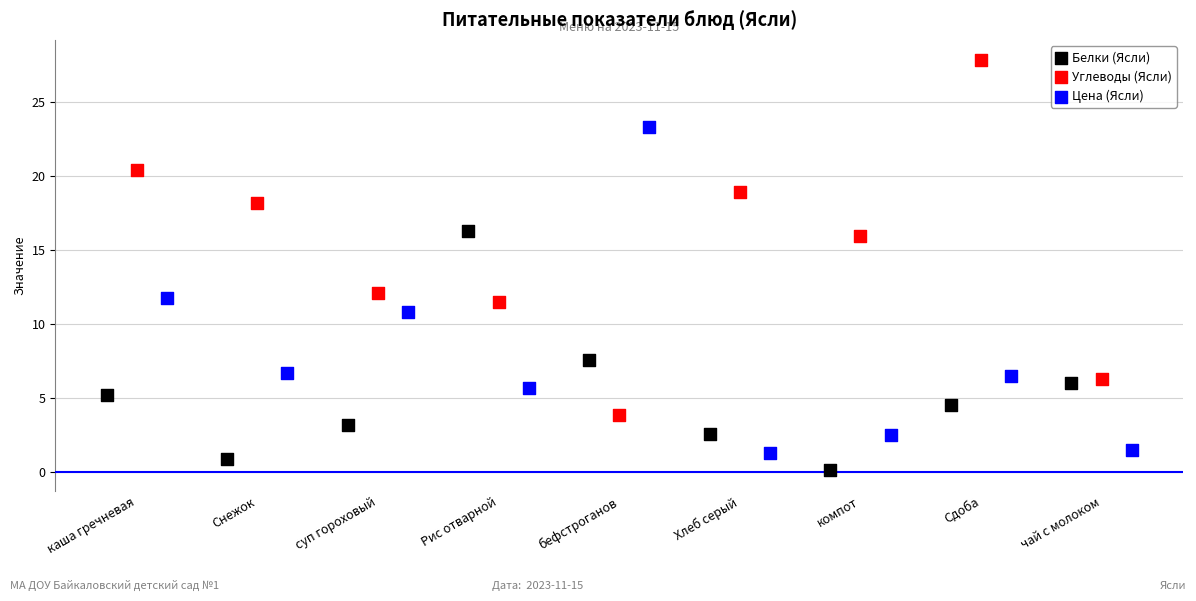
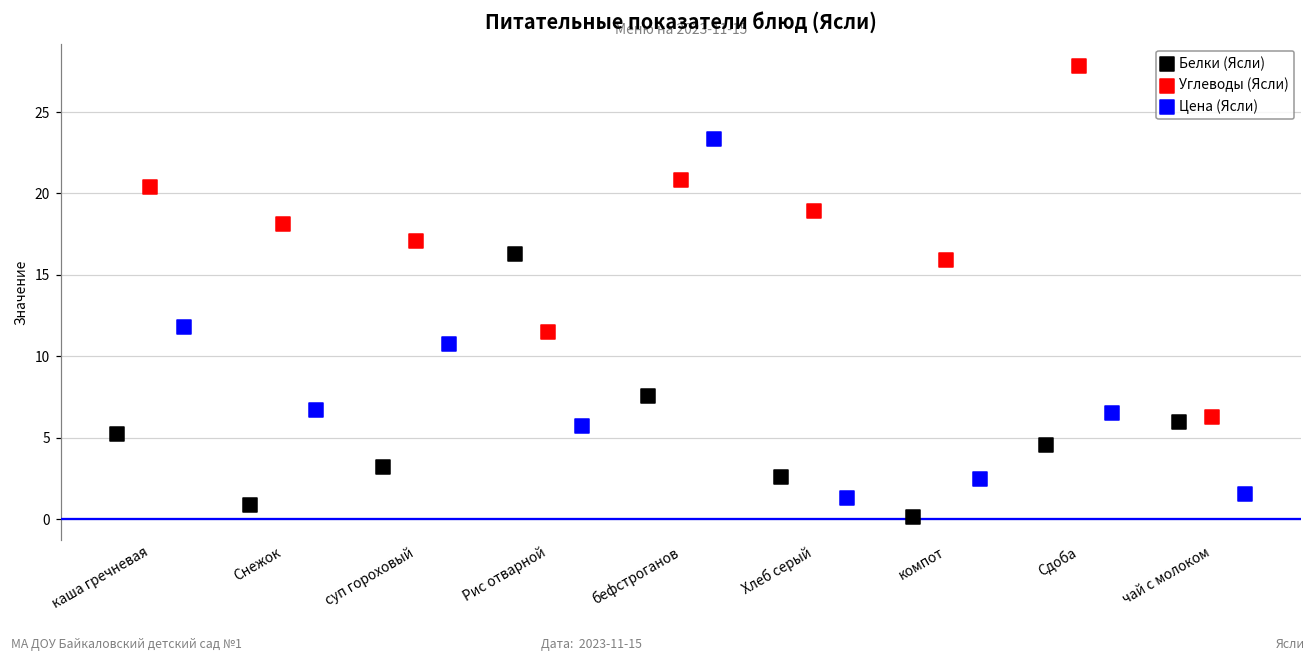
  {
    "Углеводы (Ясли)": {
-     "суп гороховый": 12.1,
-     "бефстроганов": 3.9
+     "суп гороховый": 17.1,
+     "бефстроганов": 20.9
    }
  }
